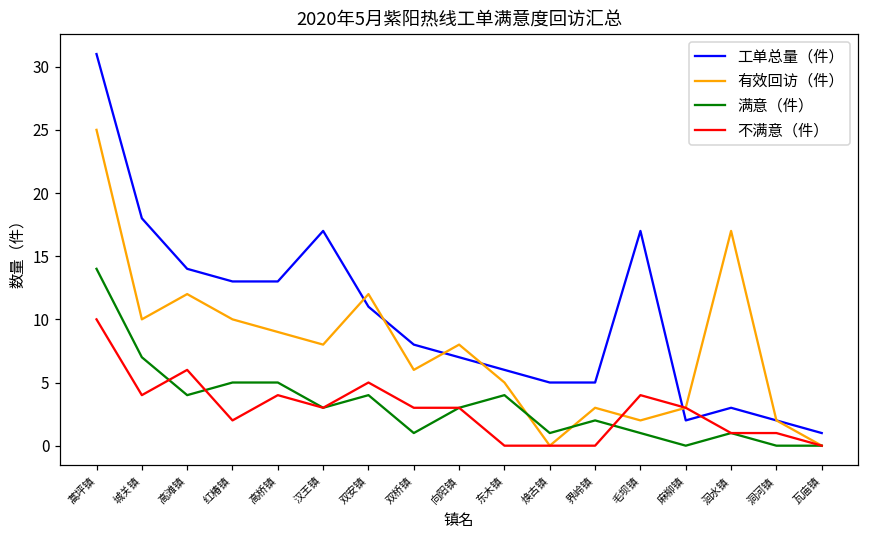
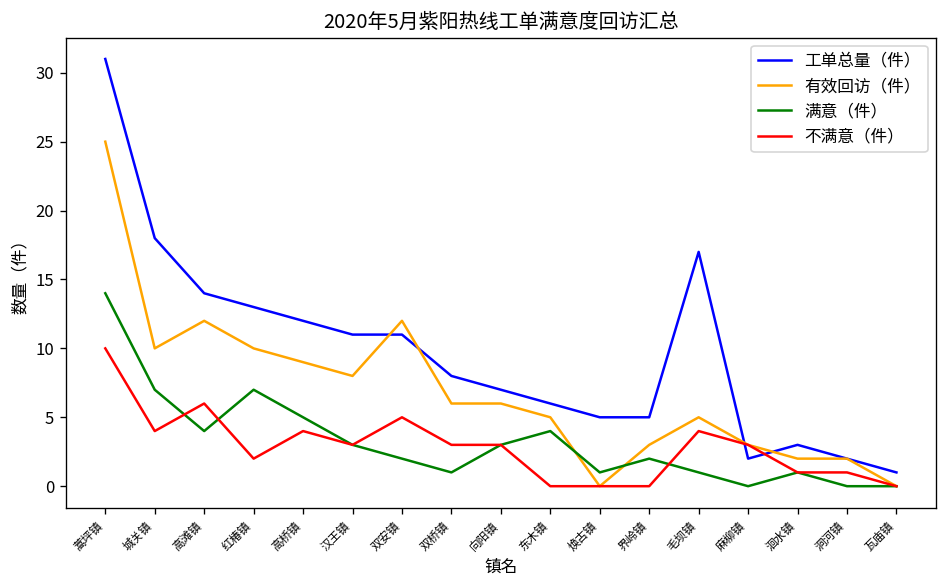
  {
    "工单总量（件）": {
      "蒿坪镇": 31,
      "城关镇": 18,
      "高滩镇": 14,
      "红椿镇": 13,
-     "高桥镇": 13,
-     "汉王镇": 17,
+     "高桥镇": 12,
+     "汉王镇": 11,
      "双安镇": 11,
      "双桥镇": 8,
      "向阳镇": 7,
      "东木镇": 6,
      "焕古镇": 5,
      "界岭镇": 5,
      "毛坝镇": 17,
      "麻柳镇": 2,
      "洄水镇": 3,
      "瓦庙镇": 1
    },
    "有效回访（件）": {
      "蒿坪镇": 25,
      "城关镇": 10,
      "高滩镇": 12,
      "红椿镇": 10,
      "高桥镇": 9,
      "汉王镇": 8,
      "双安镇": 12,
      "双桥镇": 6,
-     "向阳镇": 8,
+     "向阳镇": 6,
      "东木镇": 5,
      "界岭镇": 3,
-     "毛坝镇": 2,
-     "洄水镇": 17
+     "毛坝镇": 5,
+     "洄水镇": 2
    },
    "满意（件）": {
      "蒿坪镇": 14,
      "城关镇": 7,
      "高滩镇": 4,
-     "红椿镇": 5,
+     "红椿镇": 7,
      "高桥镇": 5,
-     "双安镇": 4,
+     "双安镇": 2,
      "双桥镇": 1,
      "东木镇": 4,
      "焕古镇": 1,
      "界岭镇": 2,
      "毛坝镇": 1,
      "麻柳镇": 0,
      "洞河镇": 0
    },
    "不满意（件）": {
      "蒿坪镇": 10,
      "城关镇": 4,
      "高滩镇": 6,
      "红椿镇": 2,
      "高桥镇": 4,
      "双安镇": 5,
      "双桥镇": 3,
      "东木镇": 0,
      "界岭镇": 0,
      "毛坝镇": 4,
      "洞河镇": 1
    }
  }
